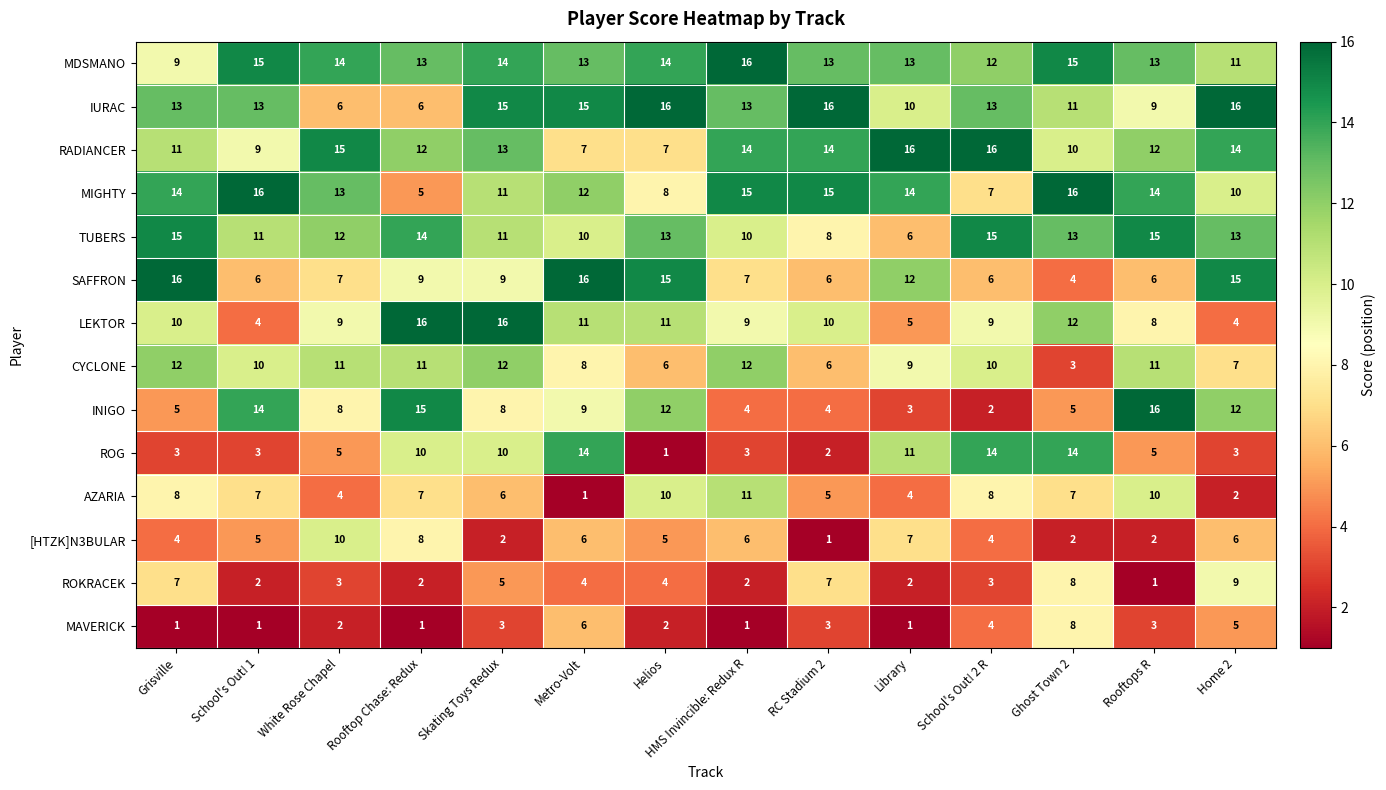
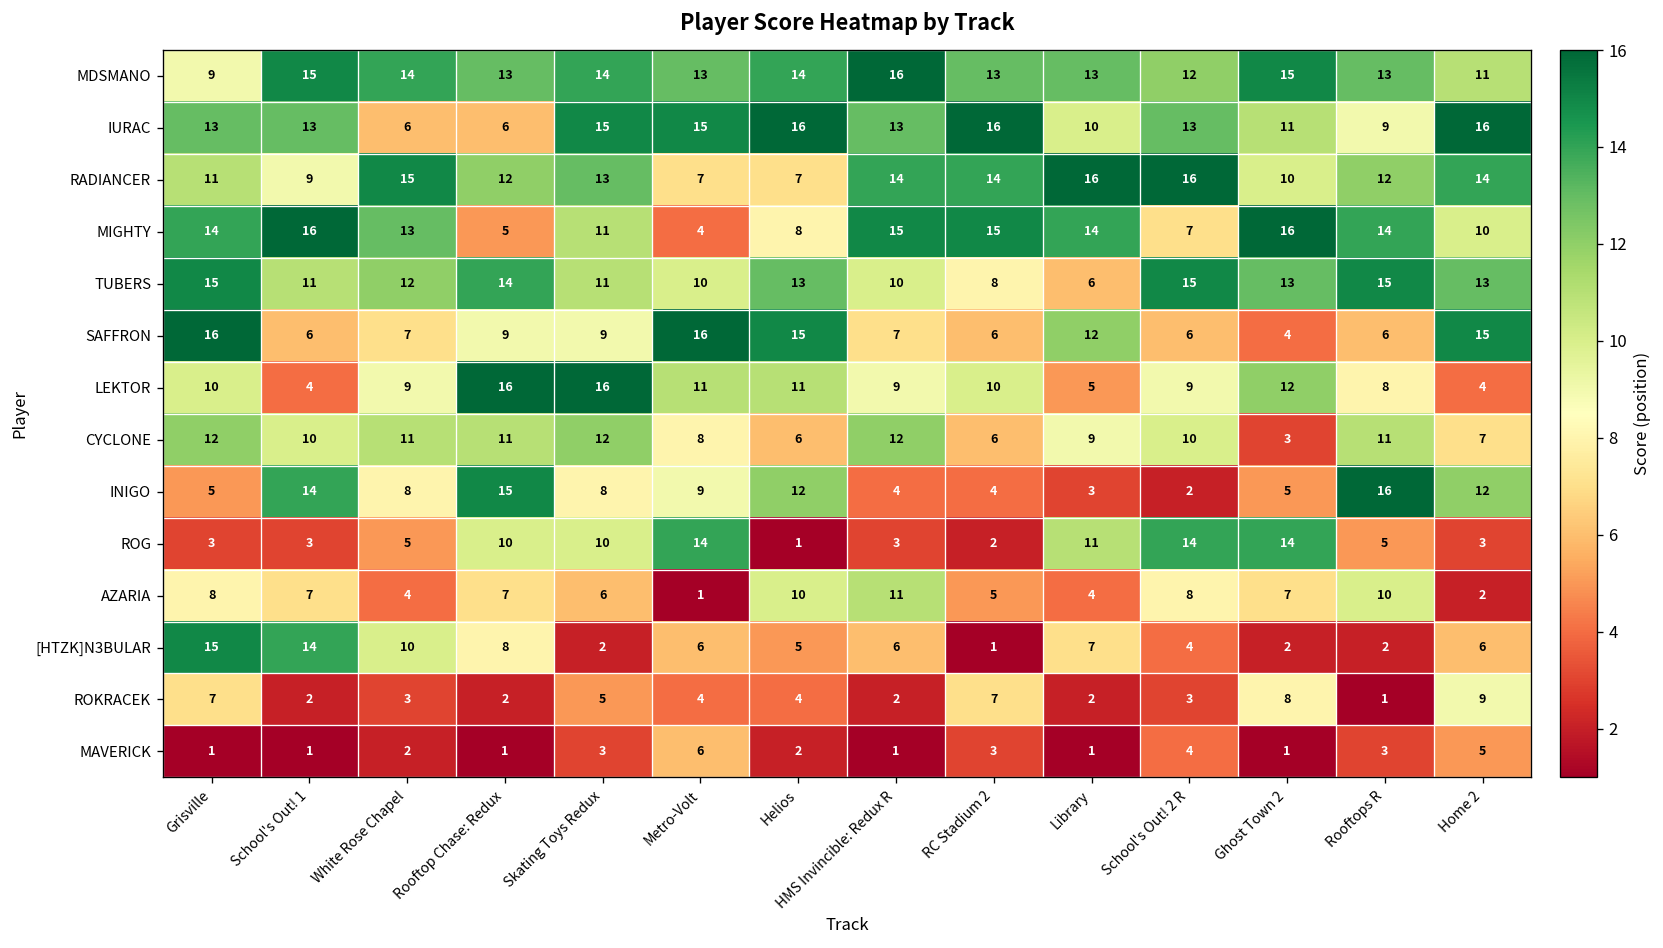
  {
    "MDSMANO": {
      "Grisville": 9,
      "School's Out! 1": 15,
      "White Rose Chapel": 14,
      "Rooftop Chase: Redux": 13,
      "Skating Toys Redux": 14,
      "Metro-Volt": 13,
      "Helios": 14,
      "HMS Invincible: Redux R": 16,
      "RC Stadium 2": 13,
      "Library": 13,
      "School's Out! 2 R": 12,
      "Ghost Town 2": 15,
      "Rooftops R": 13,
      "Home 2": 11
    },
    "IURAC": {
      "Grisville": 13,
      "School's Out! 1": 13,
      "White Rose Chapel": 6,
      "Rooftop Chase: Redux": 6,
      "Skating Toys Redux": 15,
      "Metro-Volt": 15,
      "Helios": 16,
      "HMS Invincible: Redux R": 13,
      "RC Stadium 2": 16,
      "Library": 10,
      "School's Out! 2 R": 13,
      "Ghost Town 2": 11,
      "Rooftops R": 9,
      "Home 2": 16
    },
    "RADIANCER": {
      "Grisville": 11,
      "School's Out! 1": 9,
      "White Rose Chapel": 15,
      "Rooftop Chase: Redux": 12,
      "Skating Toys Redux": 13,
      "Metro-Volt": 7,
      "Helios": 7,
      "HMS Invincible: Redux R": 14,
      "RC Stadium 2": 14,
      "Library": 16,
      "School's Out! 2 R": 16,
      "Ghost Town 2": 10,
      "Rooftops R": 12,
      "Home 2": 14
    },
    "MIGHTY": {
      "Grisville": 14,
      "School's Out! 1": 16,
      "White Rose Chapel": 13,
      "Rooftop Chase: Redux": 5,
      "Skating Toys Redux": 11,
-     "Metro-Volt": 12,
+     "Metro-Volt": 4,
      "Helios": 8,
      "HMS Invincible: Redux R": 15,
      "RC Stadium 2": 15,
      "Library": 14,
      "School's Out! 2 R": 7,
      "Ghost Town 2": 16,
      "Rooftops R": 14,
      "Home 2": 10
    },
    "TUBERS": {
      "Grisville": 15,
      "School's Out! 1": 11,
      "White Rose Chapel": 12,
      "Rooftop Chase: Redux": 14,
      "Skating Toys Redux": 11,
      "Metro-Volt": 10,
      "Helios": 13,
      "HMS Invincible: Redux R": 10,
      "RC Stadium 2": 8,
      "Library": 6,
      "School's Out! 2 R": 15,
      "Ghost Town 2": 13,
      "Rooftops R": 15,
      "Home 2": 13
    },
    "SAFFRON": {
      "Grisville": 16,
      "School's Out! 1": 6,
      "White Rose Chapel": 7,
      "Rooftop Chase: Redux": 9,
      "Skating Toys Redux": 9,
      "Metro-Volt": 16,
      "Helios": 15,
      "HMS Invincible: Redux R": 7,
      "RC Stadium 2": 6,
      "Library": 12,
      "School's Out! 2 R": 6,
      "Ghost Town 2": 4,
      "Rooftops R": 6,
      "Home 2": 15
    },
    "LEKTOR": {
      "Grisville": 10,
      "School's Out! 1": 4,
      "White Rose Chapel": 9,
      "Rooftop Chase: Redux": 16,
      "Skating Toys Redux": 16,
      "Metro-Volt": 11,
      "Helios": 11,
      "HMS Invincible: Redux R": 9,
      "RC Stadium 2": 10,
      "Library": 5,
      "School's Out! 2 R": 9,
      "Ghost Town 2": 12,
      "Rooftops R": 8,
      "Home 2": 4
    },
    "CYCLONE": {
      "Grisville": 12,
      "School's Out! 1": 10,
      "White Rose Chapel": 11,
      "Rooftop Chase: Redux": 11,
      "Skating Toys Redux": 12,
      "Metro-Volt": 8,
      "Helios": 6,
      "HMS Invincible: Redux R": 12,
      "RC Stadium 2": 6,
      "Library": 9,
      "School's Out! 2 R": 10,
      "Ghost Town 2": 3,
      "Rooftops R": 11,
      "Home 2": 7
    },
    "INIGO": {
      "Grisville": 5,
      "School's Out! 1": 14,
      "White Rose Chapel": 8,
      "Rooftop Chase: Redux": 15,
      "Skating Toys Redux": 8,
      "Metro-Volt": 9,
      "Helios": 12,
      "HMS Invincible: Redux R": 4,
      "RC Stadium 2": 4,
      "Library": 3,
      "School's Out! 2 R": 2,
      "Ghost Town 2": 5,
      "Rooftops R": 16,
      "Home 2": 12
    },
    "ROG": {
      "Grisville": 3,
      "School's Out! 1": 3,
      "White Rose Chapel": 5,
      "Rooftop Chase: Redux": 10,
      "Skating Toys Redux": 10,
      "Metro-Volt": 14,
      "Helios": 1,
      "HMS Invincible: Redux R": 3,
      "RC Stadium 2": 2,
      "Library": 11,
      "School's Out! 2 R": 14,
      "Ghost Town 2": 14,
      "Rooftops R": 5,
      "Home 2": 3
    },
    "AZARIA": {
      "Grisville": 8,
      "School's Out! 1": 7,
      "White Rose Chapel": 4,
      "Rooftop Chase: Redux": 7,
      "Skating Toys Redux": 6,
      "Metro-Volt": 1,
      "Helios": 10,
      "HMS Invincible: Redux R": 11,
      "RC Stadium 2": 5,
      "Library": 4,
      "School's Out! 2 R": 8,
      "Ghost Town 2": 7,
      "Rooftops R": 10,
      "Home 2": 2
    },
    "[HTZK]N3BULAR": {
-     "Grisville": 4,
-     "School's Out! 1": 5,
+     "Grisville": 15,
+     "School's Out! 1": 14,
      "White Rose Chapel": 10,
      "Rooftop Chase: Redux": 8,
      "Skating Toys Redux": 2,
      "Metro-Volt": 6,
      "Helios": 5,
      "HMS Invincible: Redux R": 6,
      "RC Stadium 2": 1,
      "Library": 7,
      "School's Out! 2 R": 4,
      "Ghost Town 2": 2,
      "Rooftops R": 2,
      "Home 2": 6
    },
    "ROKRACEK": {
      "Grisville": 7,
      "School's Out! 1": 2,
      "White Rose Chapel": 3,
      "Rooftop Chase: Redux": 2,
      "Skating Toys Redux": 5,
      "Metro-Volt": 4,
      "Helios": 4,
      "HMS Invincible: Redux R": 2,
      "RC Stadium 2": 7,
      "Library": 2,
      "School's Out! 2 R": 3,
      "Ghost Town 2": 8,
      "Rooftops R": 1,
      "Home 2": 9
    },
    "MAVERICK": {
      "Grisville": 1,
      "School's Out! 1": 1,
      "White Rose Chapel": 2,
      "Rooftop Chase: Redux": 1,
      "Skating Toys Redux": 3,
      "Metro-Volt": 6,
      "Helios": 2,
      "HMS Invincible: Redux R": 1,
      "RC Stadium 2": 3,
      "Library": 1,
      "School's Out! 2 R": 4,
-     "Ghost Town 2": 8,
+     "Ghost Town 2": 1,
      "Rooftops R": 3,
      "Home 2": 5
    }
  }
